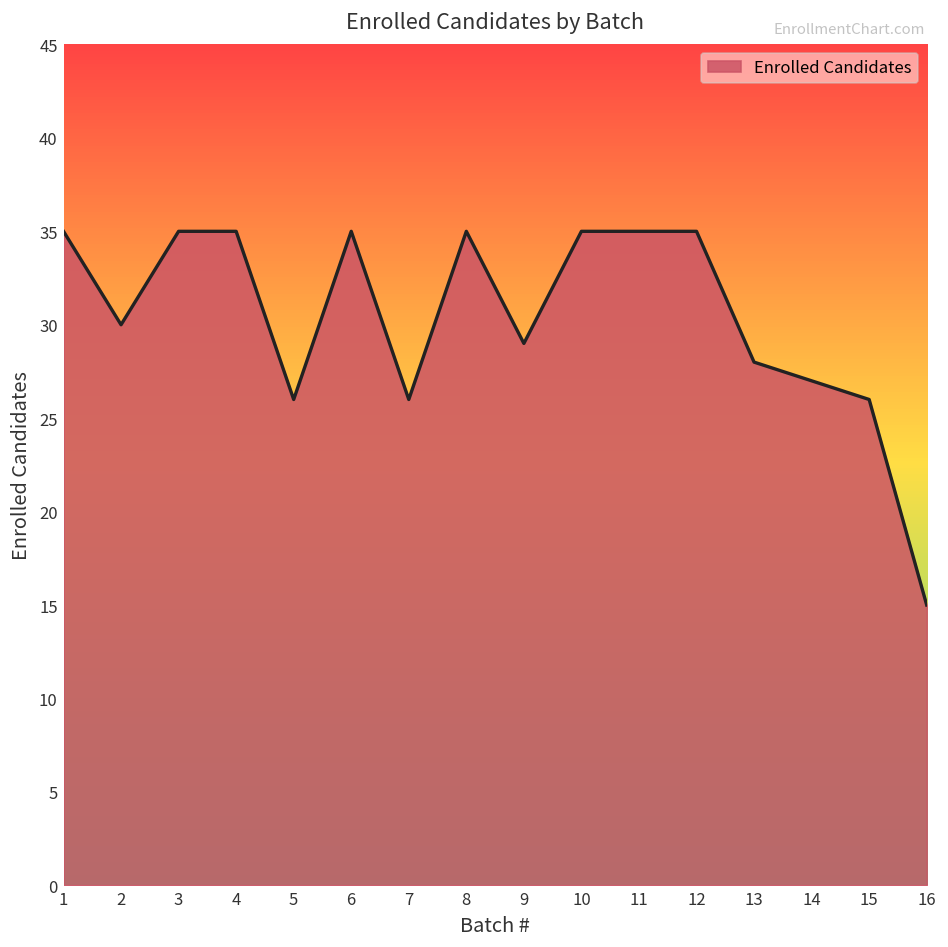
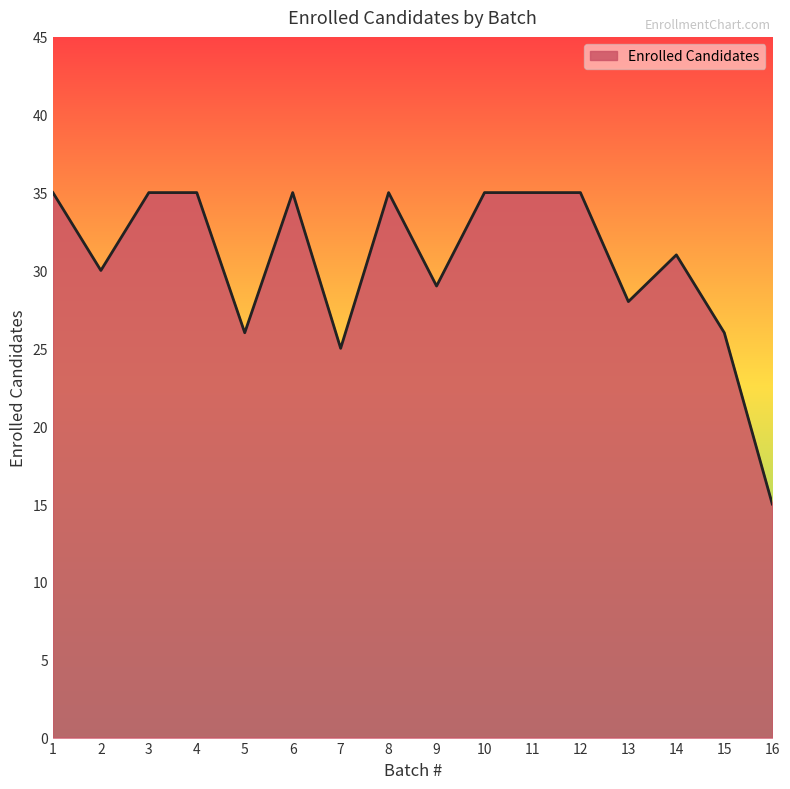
  {
    "1": 35,
    "2": 30,
    "3": 35,
    "4": 35,
    "5": 26,
    "6": 35,
-   "7": 26,
+   "7": 25,
    "8": 35,
    "9": 29,
    "10": 35,
    "11": 35,
    "12": 35,
    "13": 28,
-   "14": 27,
+   "14": 31,
    "15": 26,
    "16": 15
  }
